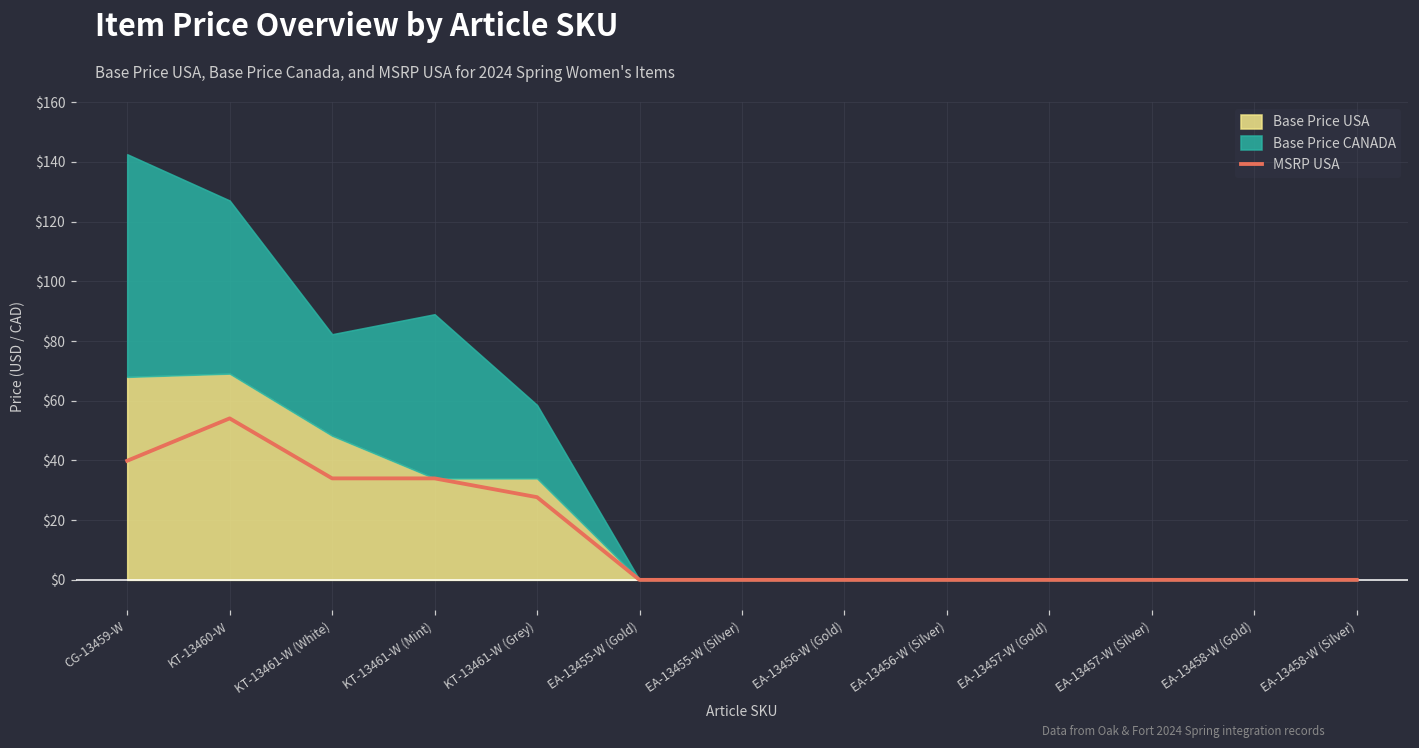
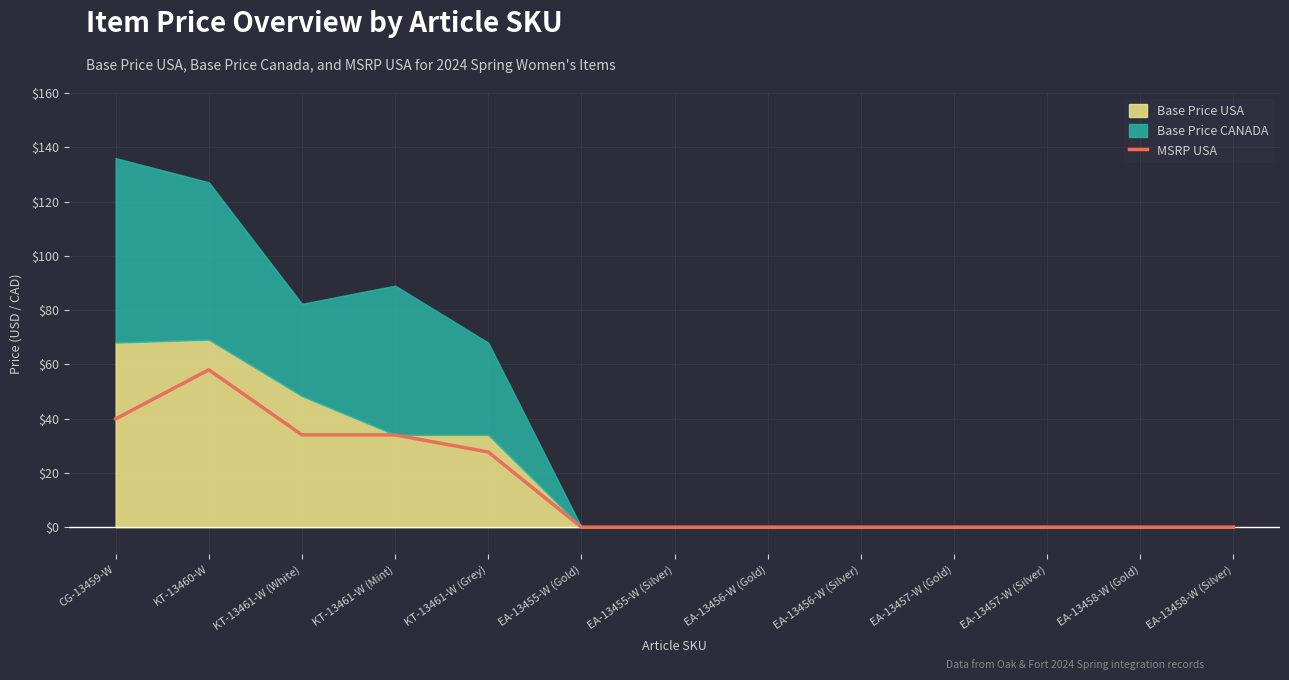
  {
    "MSRP USA": {
      "CG-13459-W": "$40",
-     "KT-13460-W": "$54",
+     "KT-13460-W": "$58",
      "KT-13461-W (White)": "$34",
      "KT-13461-W (Grey)": "$28"
    },
    "Base Price USA": {
      "CG-13459-W": "$68",
      "KT-13460-W": "$69",
      "KT-13461-W (White)": "$48",
      "KT-13461-W (Grey)": "$34"
    },
    "Base Price CANADA": {
-     "CG-13459-W": "$75",
+     "CG-13459-W": "$68",
      "KT-13460-W": "$58",
      "KT-13461-W (White)": "$34",
      "KT-13461-W (Mint)": "$55",
-     "KT-13461-W (Grey)": "$25"
+     "KT-13461-W (Grey)": "$34"
    }
  }
